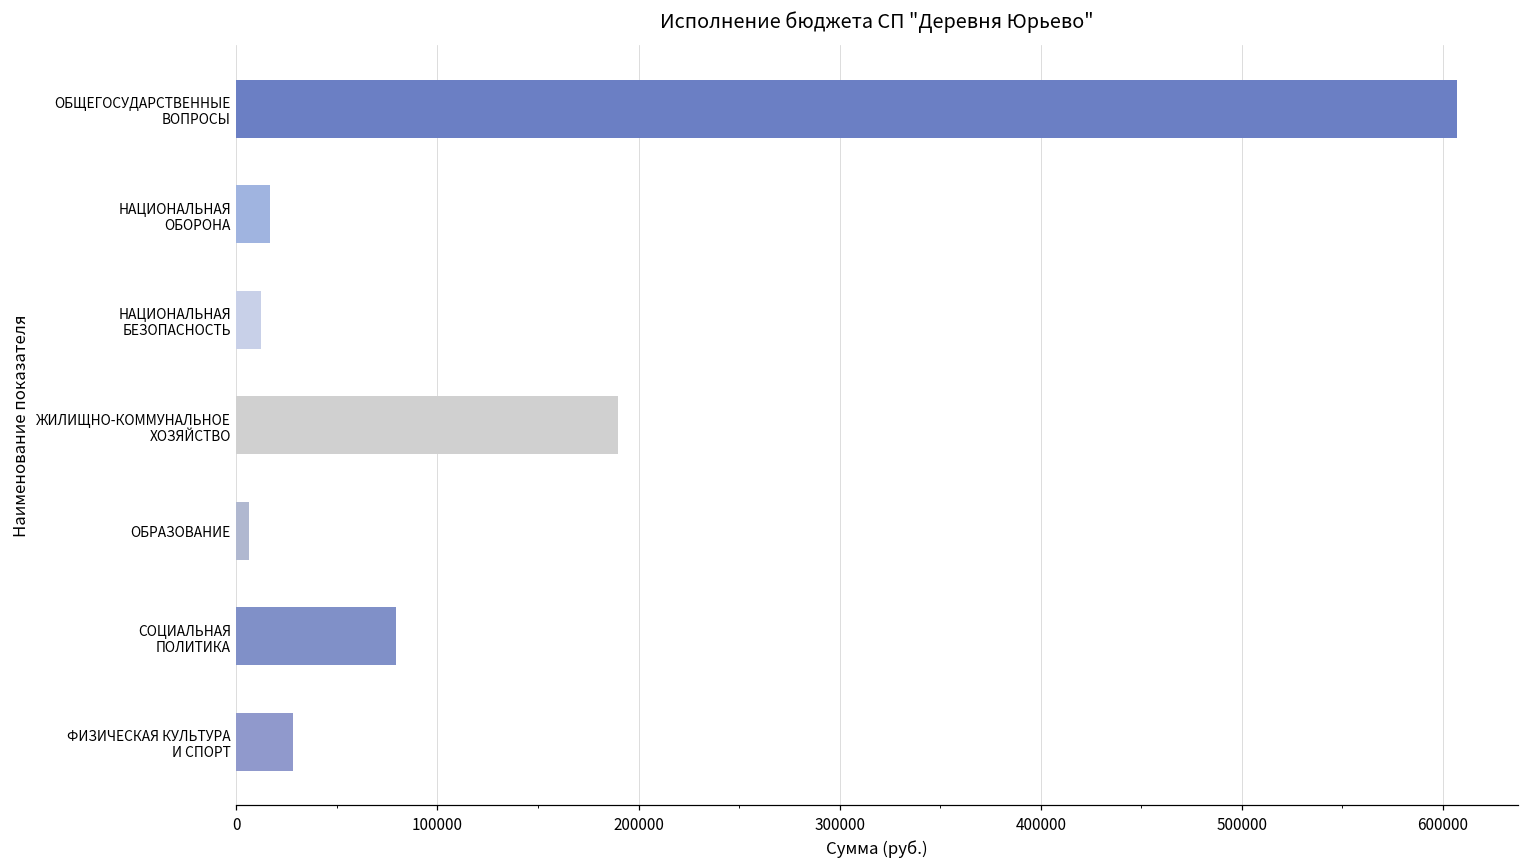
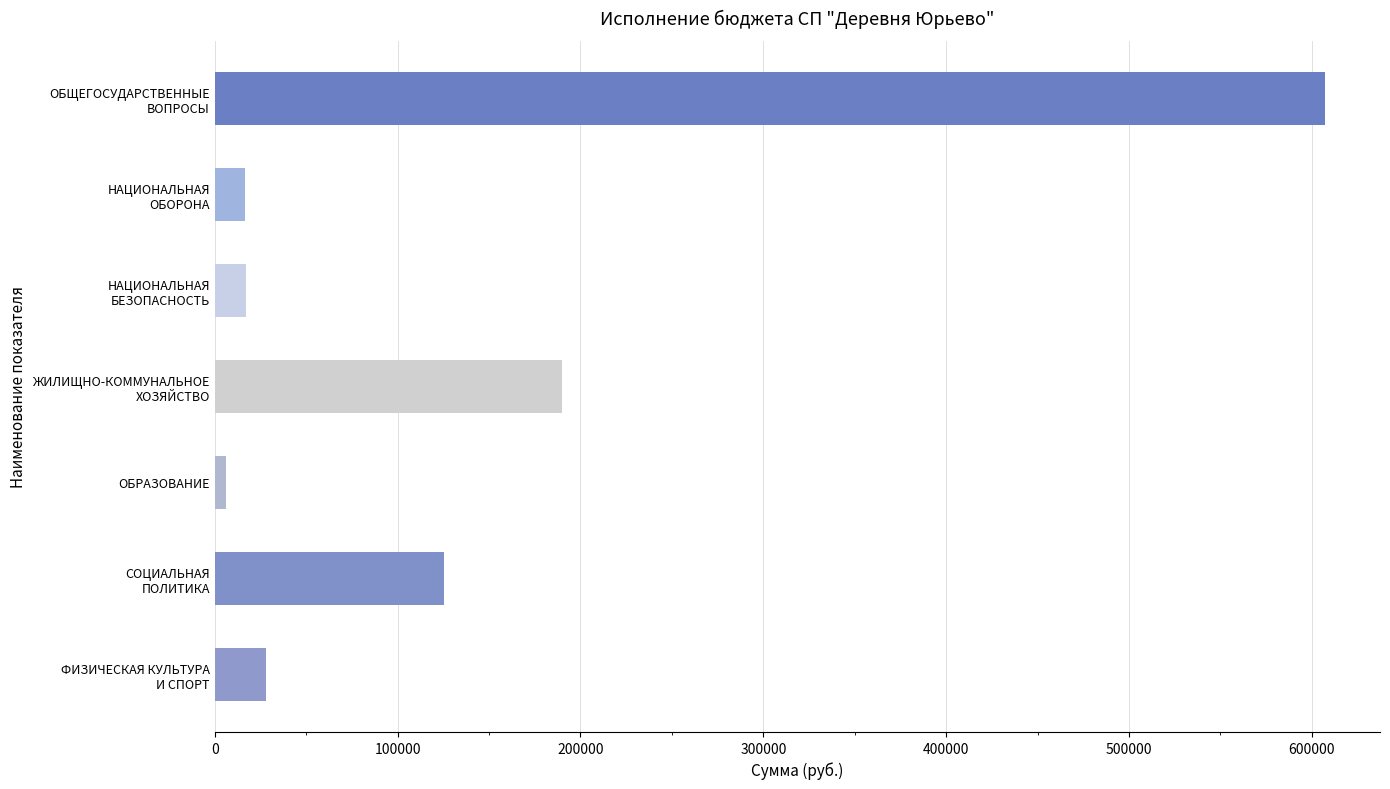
  {
    "ОБЩЕГОСУДАРСТВЕННЫЕ ВОПРОСЫ": 607000,
    "НАЦИОНАЛЬНАЯ ОБОРОНА": 17000,
-   "НАЦИОНАЛЬНАЯ БЕЗОПАСНОСТЬ": 12000,
+   "НАЦИОНАЛЬНАЯ БЕЗОПАСНОСТЬ": 17000,
    "ЖИЛИЩНО-КОММУНАЛЬНОЕ ХОЗЯЙСТВО": 190000,
    "ОБРАЗОВАНИЕ": 6000,
-   "СОЦИАЛЬНАЯ ПОЛИТИКА": 80000,
+   "СОЦИАЛЬНАЯ ПОЛИТИКА": 125000,
    "ФИЗИЧЕСКАЯ КУЛЬТУРА И СПОРТ": 28000
  }
